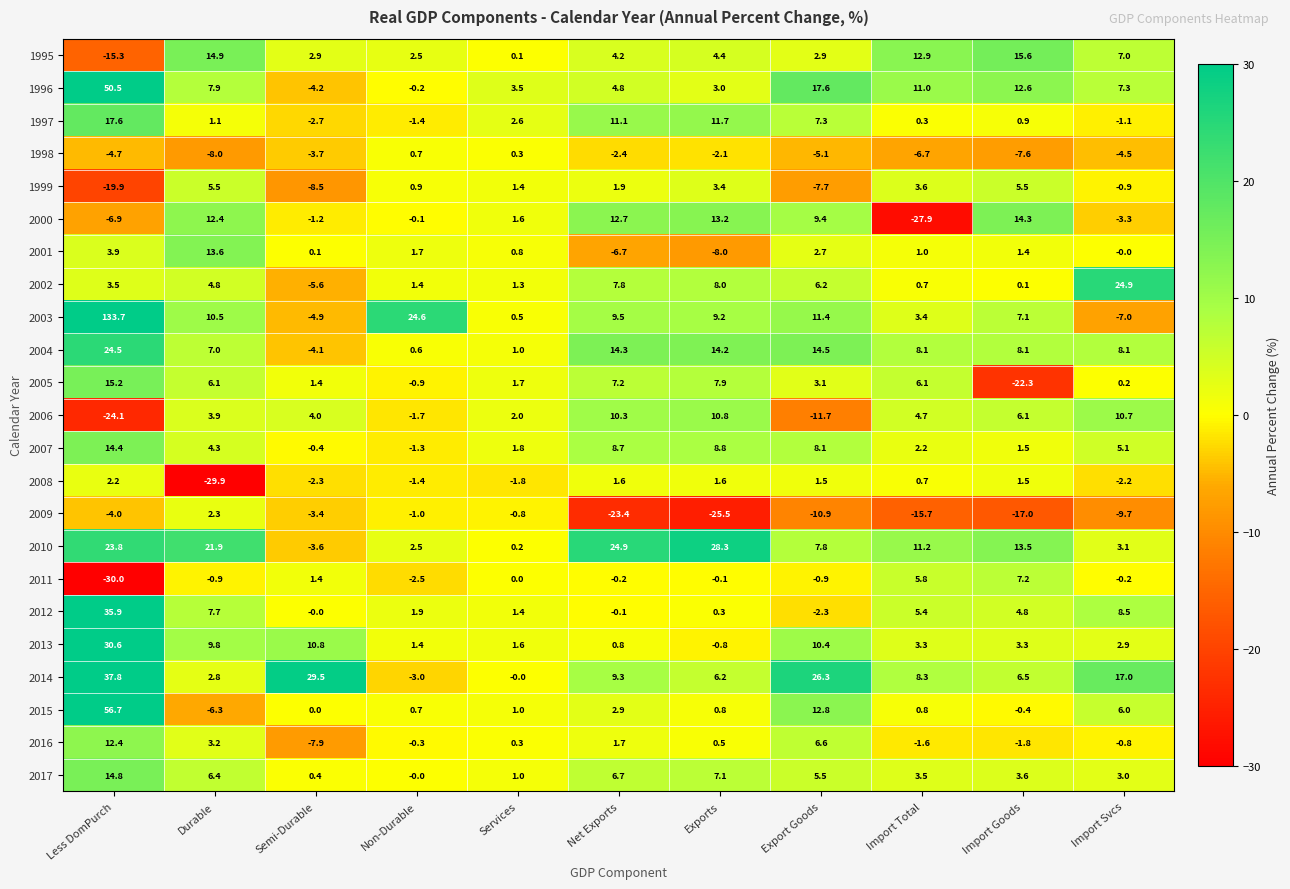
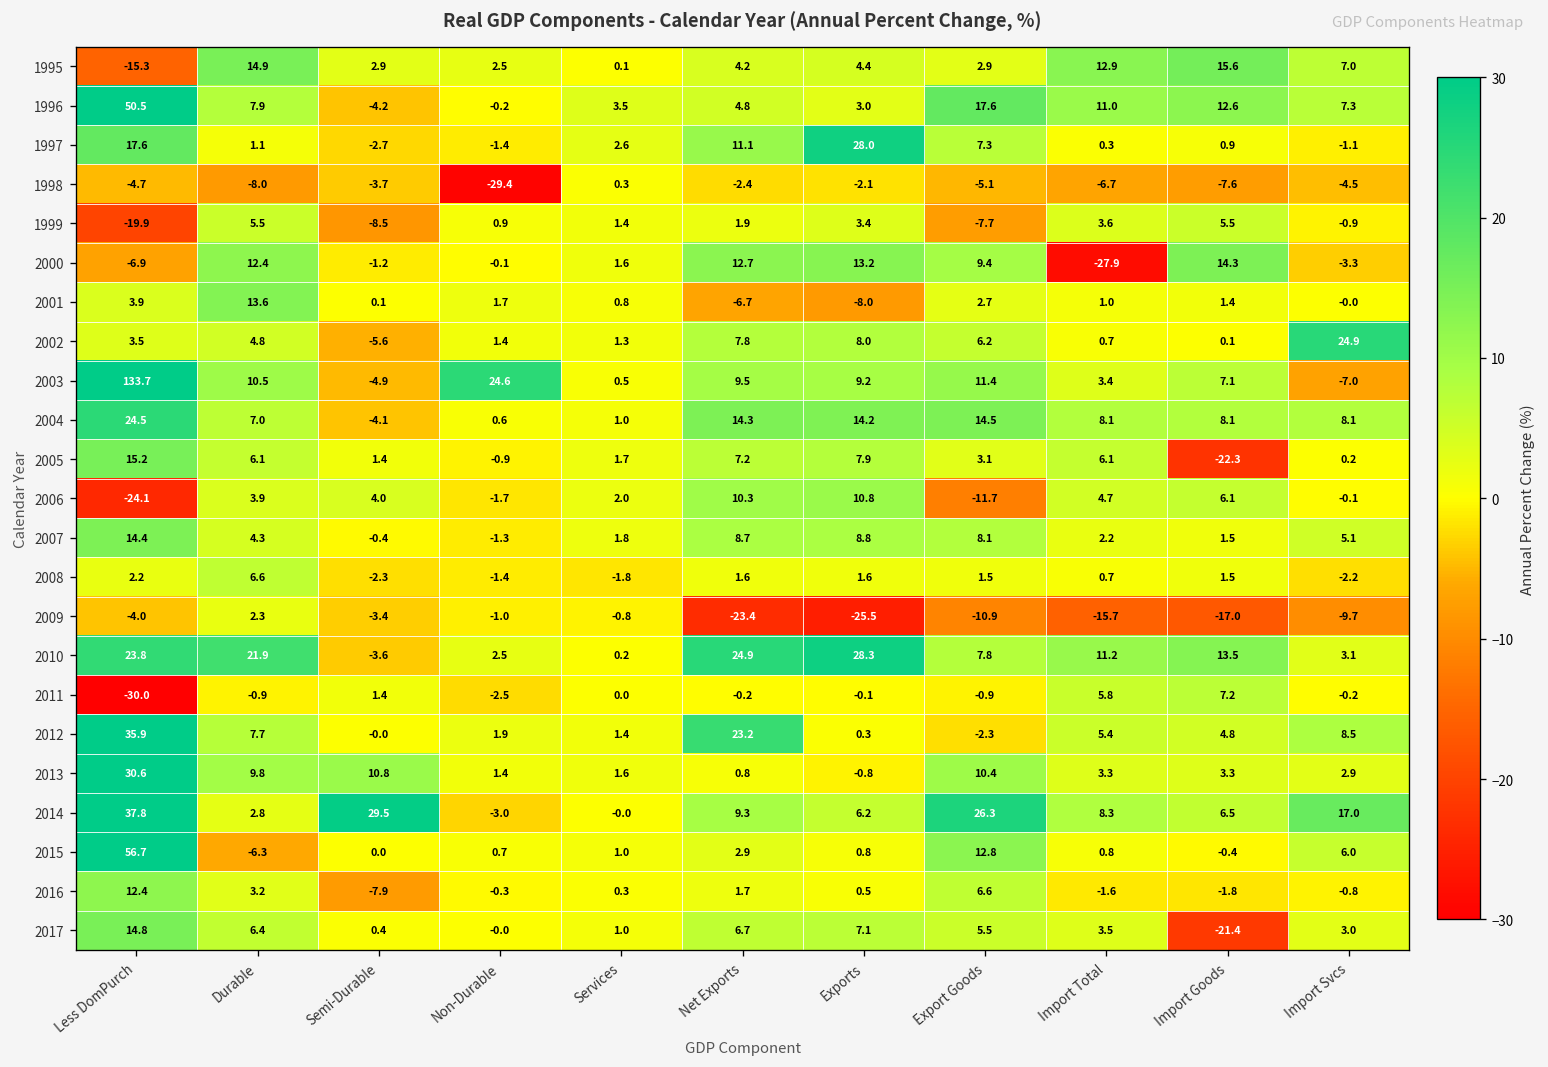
  {
    "1997": {
      "Less DomPurch": 17.6,
      "Durable": 1.1,
      "Semi-Durable": -2.7,
      "Non-Durable": -1.4,
      "Services": 2.6,
      "Net Exports": 11.1,
-     "Exports": 11.7,
+     "Exports": 28.0,
      "Export Goods": 7.3,
      "Import Total": 0.3,
      "Import Goods": 0.9,
      "Import Svcs": -1.1
    },
    "1998": {
      "Less DomPurch": -4.7,
      "Durable": -8.0,
      "Semi-Durable": -3.7,
-     "Non-Durable": 0.7,
+     "Non-Durable": -29.4,
      "Services": 0.3,
      "Net Exports": -2.4,
      "Exports": -2.1,
      "Export Goods": -5.1,
      "Import Total": -6.7,
      "Import Goods": -7.6,
      "Import Svcs": -4.5
    },
    "2006": {
      "Less DomPurch": -24.1,
      "Durable": 3.9,
      "Semi-Durable": 4.0,
      "Non-Durable": -1.7,
      "Services": 2.0,
      "Net Exports": 10.3,
      "Exports": 10.8,
      "Export Goods": -11.7,
      "Import Total": 4.7,
      "Import Goods": 6.1,
-     "Import Svcs": 10.7
+     "Import Svcs": -0.1
    },
    "2008": {
      "Less DomPurch": 2.2,
-     "Durable": -29.9,
+     "Durable": 6.6,
      "Semi-Durable": -2.3,
      "Non-Durable": -1.4,
      "Services": -1.8,
      "Net Exports": 1.6,
      "Exports": 1.6,
      "Export Goods": 1.5,
      "Import Total": 0.7,
      "Import Goods": 1.5,
      "Import Svcs": -2.2
    },
    "2012": {
      "Less DomPurch": 35.9,
      "Durable": 7.7,
      "Semi-Durable": -0.0,
      "Non-Durable": 1.9,
      "Services": 1.4,
-     "Net Exports": -0.1,
+     "Net Exports": 23.2,
      "Exports": 0.3,
      "Export Goods": -2.3,
      "Import Total": 5.4,
      "Import Goods": 4.8,
      "Import Svcs": 8.5
    },
    "2017": {
      "Less DomPurch": 14.8,
      "Durable": 6.4,
      "Semi-Durable": 0.4,
      "Non-Durable": -0.0,
      "Services": 1.0,
      "Net Exports": 6.7,
      "Exports": 7.1,
      "Export Goods": 5.5,
      "Import Total": 3.5,
-     "Import Goods": 3.6,
+     "Import Goods": -21.4,
      "Import Svcs": 3.0
    }
  }
